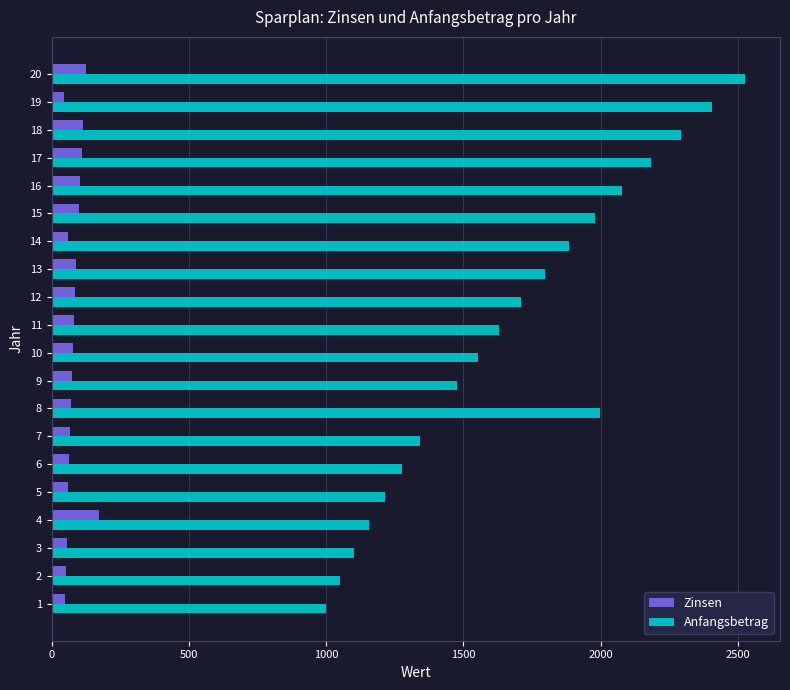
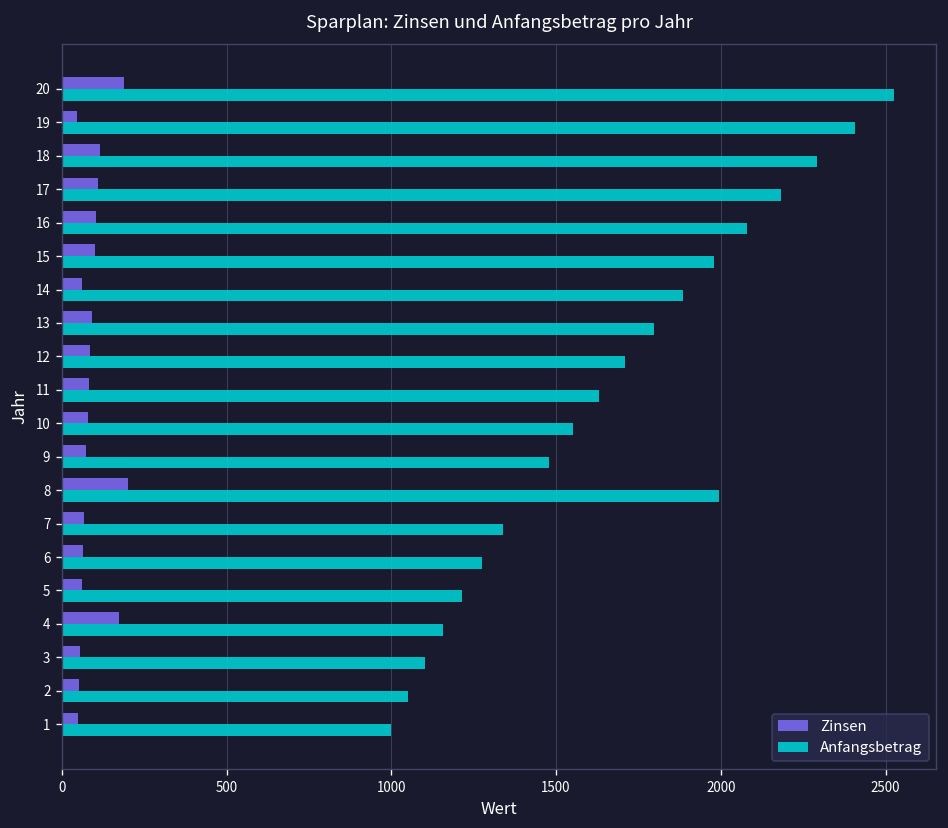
  {
    "Zinsen": {
-     "20": 130,
+     "20": 190,
      "19": 50,
      "18": 110,
      "17": 110,
      "16": 100,
      "15": 100,
      "14": 60,
      "13": 90,
      "12": 90,
      "11": 80,
      "10": 80,
      "9": 70,
-     "8": 70,
+     "8": 200,
      "7": 70,
      "6": 60,
      "5": 60,
      "4": 170,
      "3": 60,
      "2": 50,
      "1": 50
    },
    "Anfangsbetrag": {
      "20": 2530,
      "19": 2410,
      "18": 2290,
      "17": 2180,
      "16": 2080,
      "15": 1980,
      "14": 1890,
      "13": 1800,
      "12": 1710,
      "11": 1630,
      "10": 1550,
      "9": 1480,
      "8": 2000,
      "7": 1340,
      "6": 1280,
      "5": 1220,
      "4": 1160,
      "3": 1100,
      "2": 1050,
      "1": 1000
    }
  }
